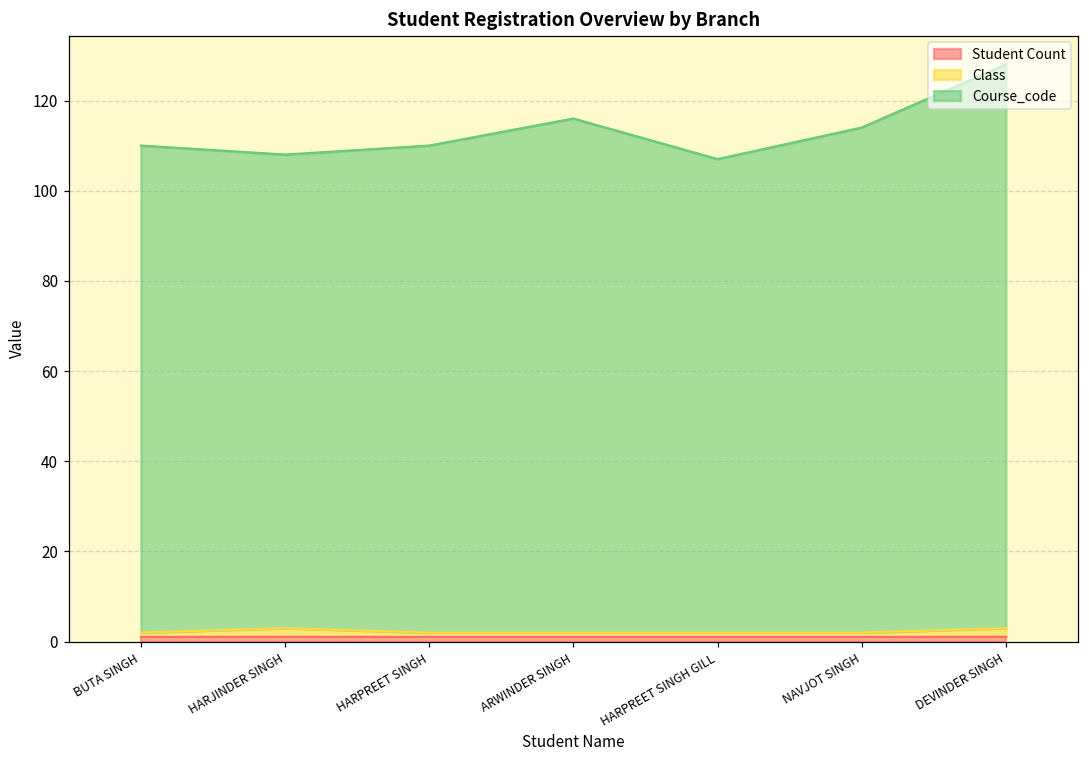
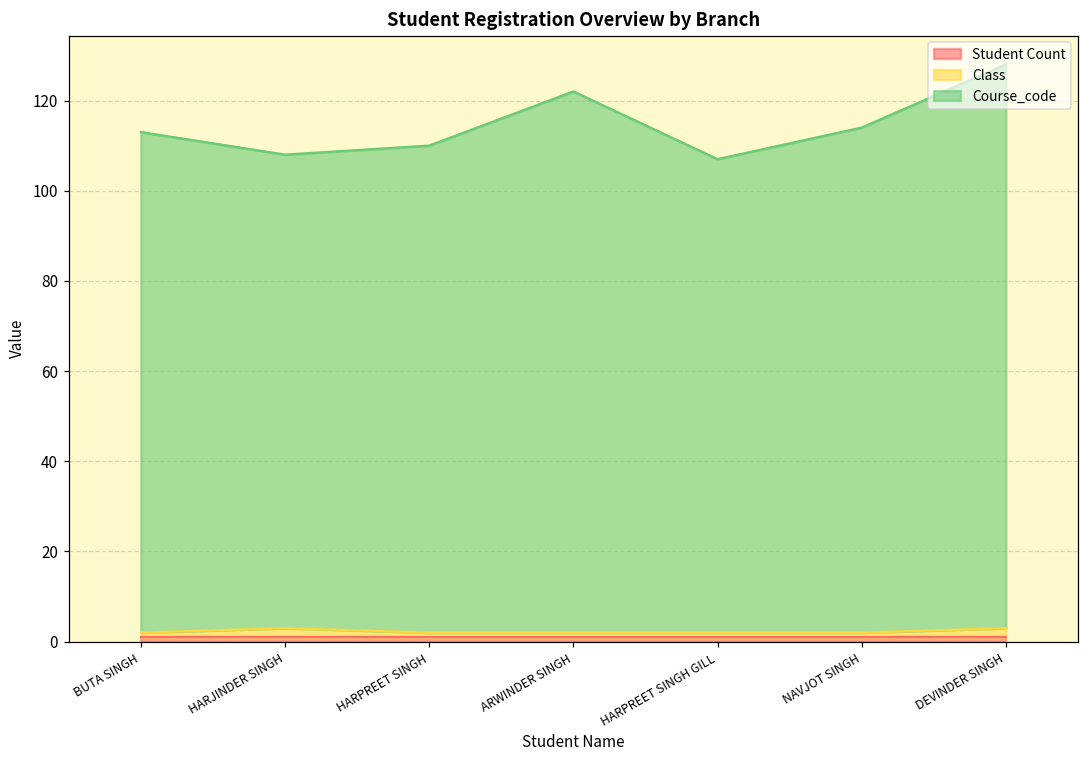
  {
    "Student Count": {
      "BUTA SINGH": 1,
      "HARJINDER SINGH": 1,
      "HARPREET SINGH": 1,
      "ARWINDER SINGH": 1,
      "HARPREET SINGH GILL": 1,
      "NAVJOT SINGH": 1,
      "DEVINDER SINGH": 1
    },
    "Class": {
      "BUTA SINGH": 1,
      "HARJINDER SINGH": 2,
      "HARPREET SINGH": 1,
      "ARWINDER SINGH": 1,
      "HARPREET SINGH GILL": 1,
      "NAVJOT SINGH": 1,
      "DEVINDER SINGH": 2
    },
    "Course_code": {
-     "BUTA SINGH": 108,
+     "BUTA SINGH": 111,
      "HARJINDER SINGH": 105,
      "HARPREET SINGH": 108,
-     "ARWINDER SINGH": 114,
+     "ARWINDER SINGH": 120,
      "HARPREET SINGH GILL": 105,
      "NAVJOT SINGH": 112
    }
  }
